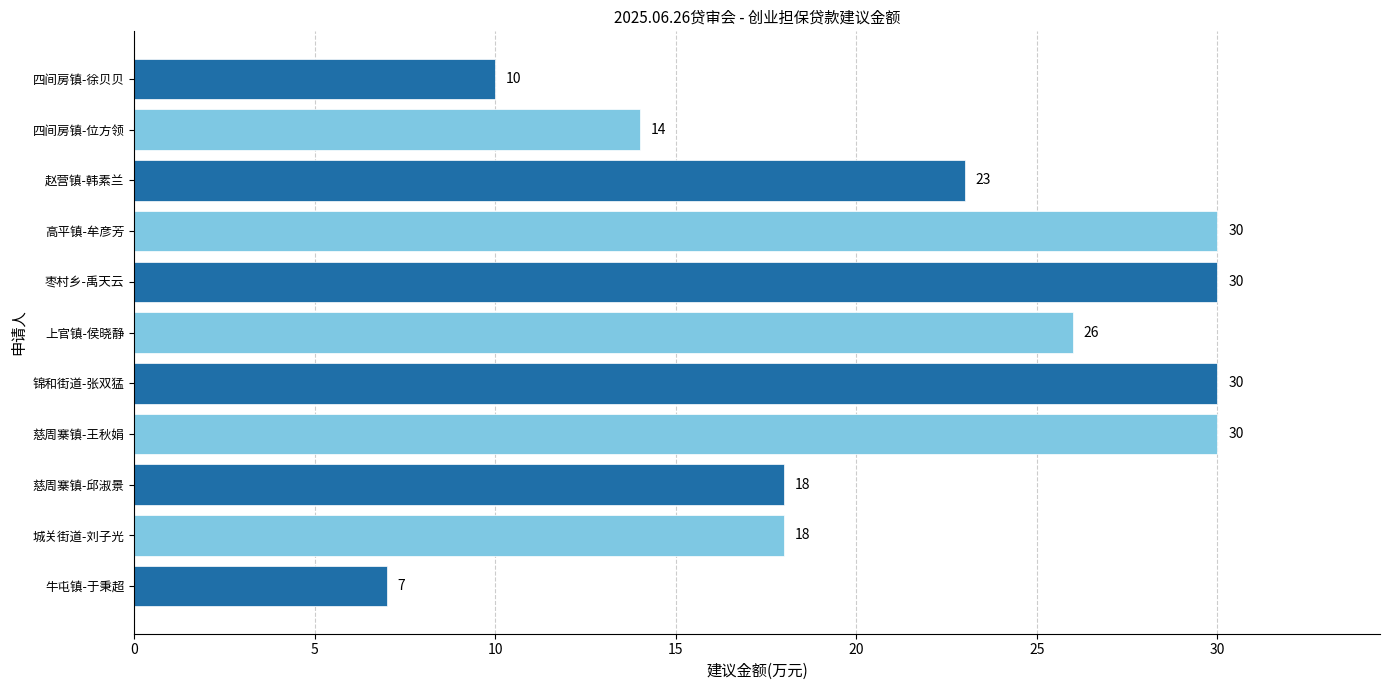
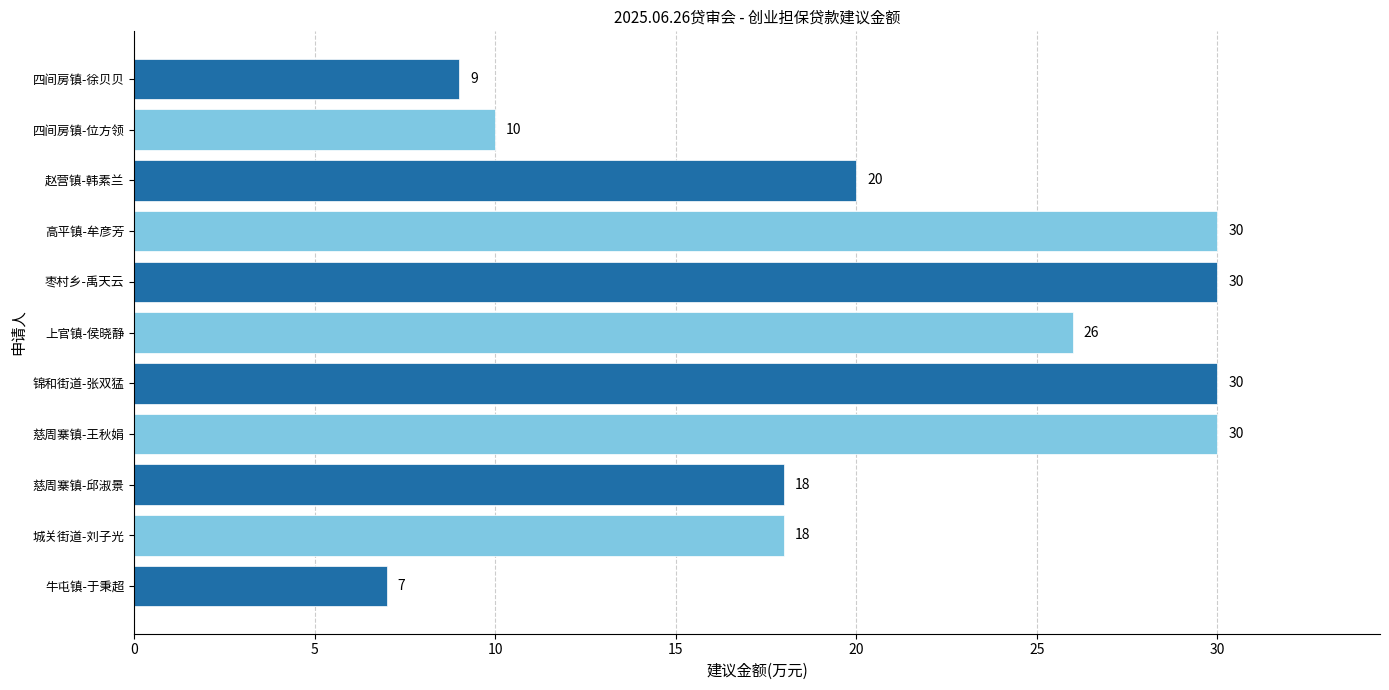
  {
-   "四间房镇-徐贝贝": 10,
-   "四间房镇-位方领": 14,
-   "赵营镇-韩素兰": 23,
+   "四间房镇-徐贝贝": 9,
+   "四间房镇-位方领": 10,
+   "赵营镇-韩素兰": 20,
    "高平镇-牟彦芳": 30,
    "枣村乡-禹天云": 30,
    "上官镇-侯晓静": 26,
    "锦和街道-张双猛": 30,
    "慈周寨镇-王秋娟": 30,
    "慈周寨镇-邱淑景": 18,
    "城关街道-刘子光": 18,
    "牛屯镇-于秉超": 7
  }
